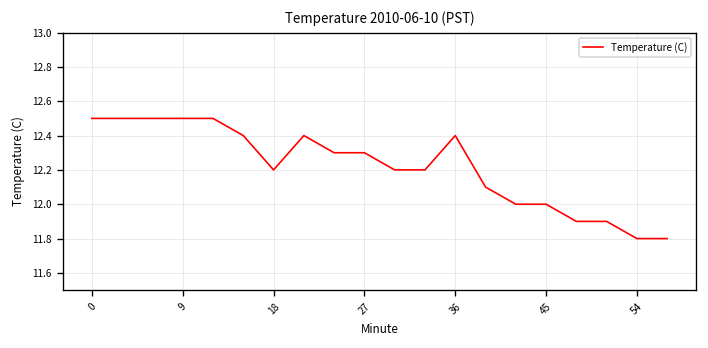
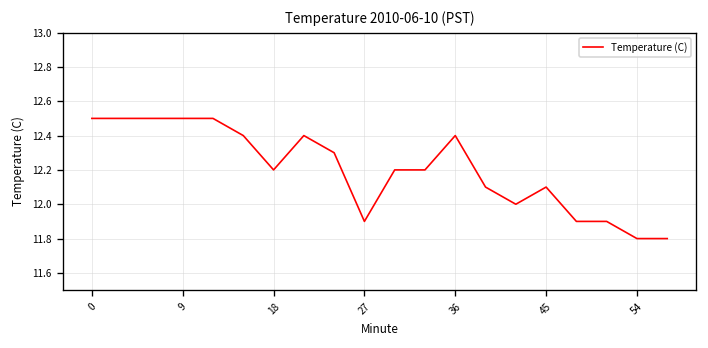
  {
    "0": 12.5,
    "9": 12.5,
    "18": 12.2,
-   "27": 12.3,
+   "27": 11.9,
    "36": 12.4,
-   "45": 12.0,
+   "45": 12.1,
    "54": 11.8
  }
